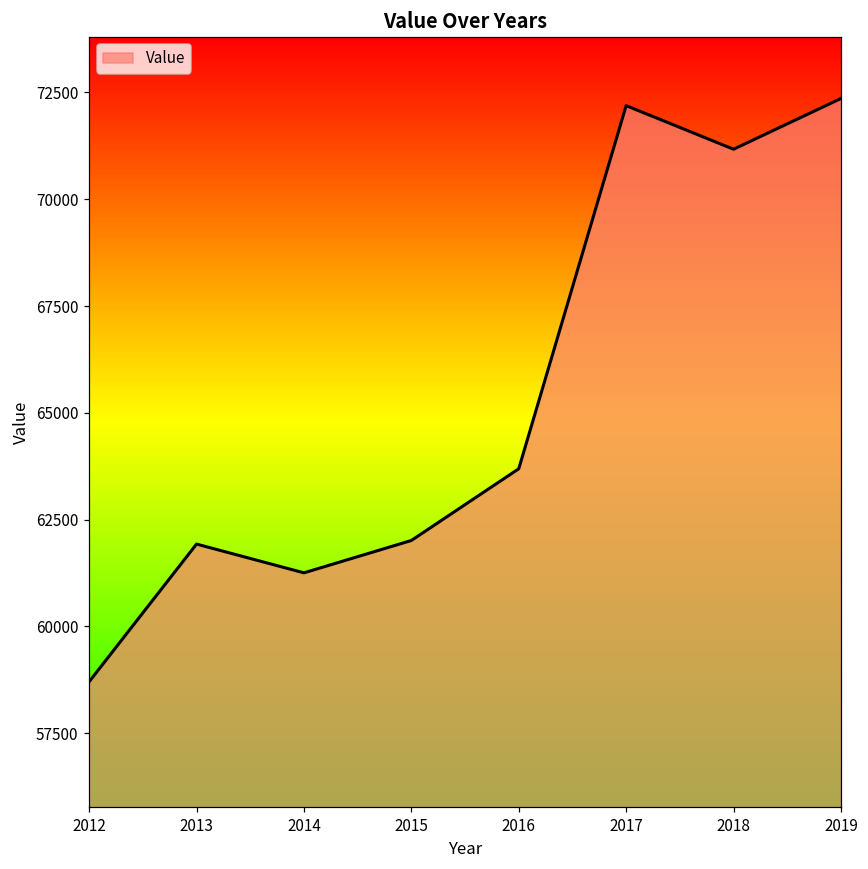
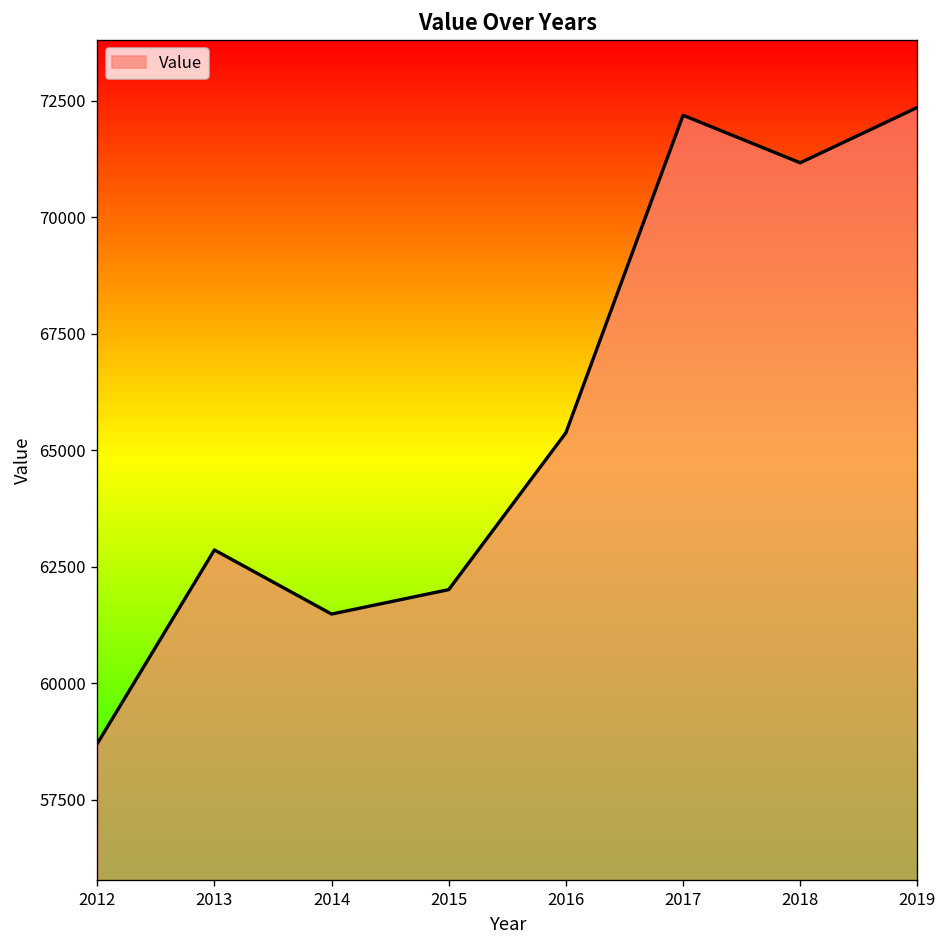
  {
    "2012": 58700,
-   "2013": 61900,
-   "2014": 61300,
+   "2013": 62900,
+   "2014": 61500,
    "2015": 62000,
-   "2016": 63700,
+   "2016": 65400,
    "2017": 72200,
    "2018": 71200,
    "2019": 72400
  }
